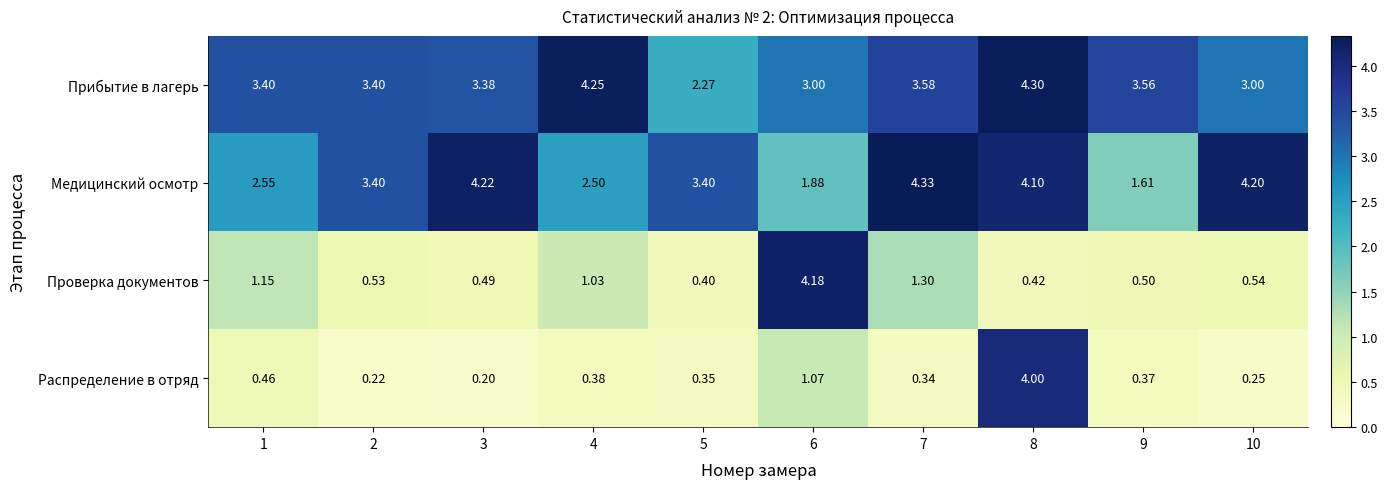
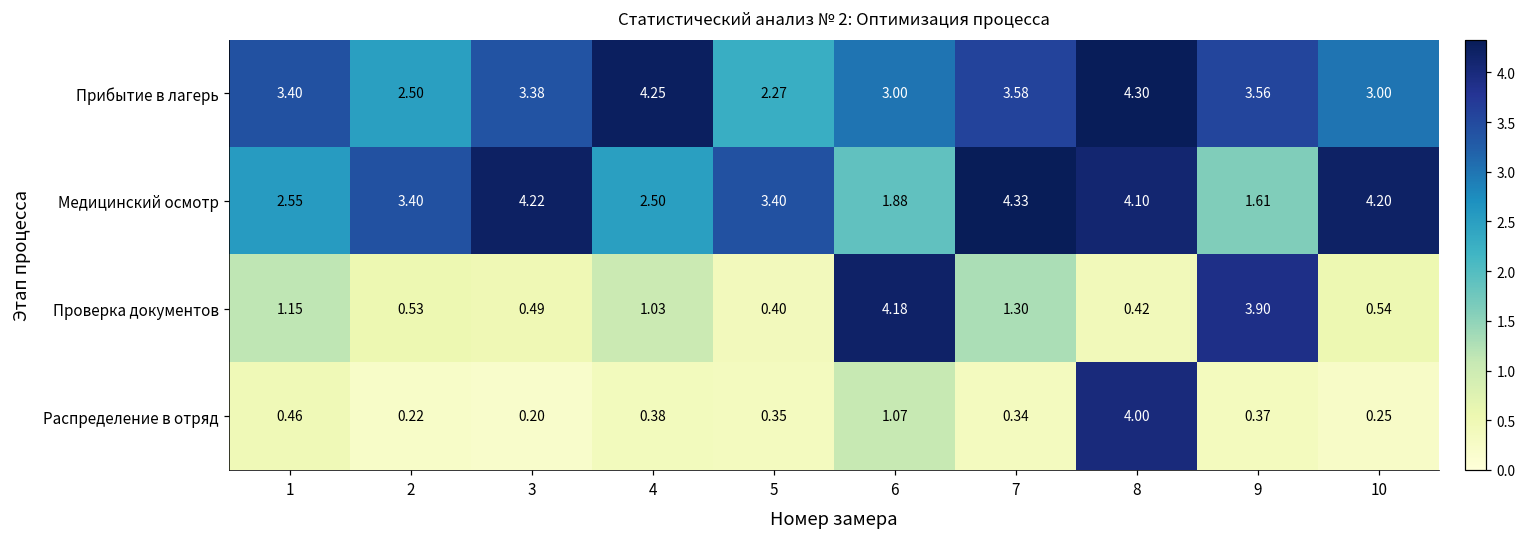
  {
    "Прибытие в лагерь": {
      "1": 3.40,
-     "2": 3.40,
+     "2": 2.50,
      "3": 3.38,
      "4": 4.25,
      "5": 2.27,
      "6": 3.00,
      "7": 3.58,
      "8": 4.30,
      "9": 3.56,
      "10": 3.00
    },
    "Медицинский осмотр": {
      "1": 2.55,
      "2": 3.40,
      "3": 4.22,
      "4": 2.50,
      "5": 3.40,
      "6": 1.88,
      "7": 4.33,
      "8": 4.10,
      "9": 1.61,
      "10": 4.20
    },
    "Проверка документов": {
      "1": 1.15,
      "2": 0.53,
      "3": 0.49,
      "4": 1.03,
      "5": 0.40,
      "6": 4.18,
      "7": 1.30,
      "8": 0.42,
-     "9": 0.50,
+     "9": 3.90,
      "10": 0.54
    },
    "Распределение в отряд": {
      "1": 0.46,
      "2": 0.22,
      "3": 0.20,
      "4": 0.38,
      "5": 0.35,
      "6": 1.07,
      "7": 0.34,
      "8": 4.00,
      "9": 0.37,
      "10": 0.25
    }
  }
